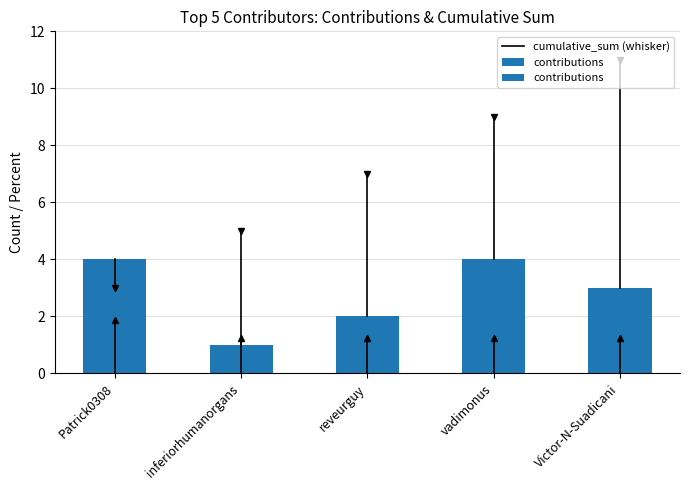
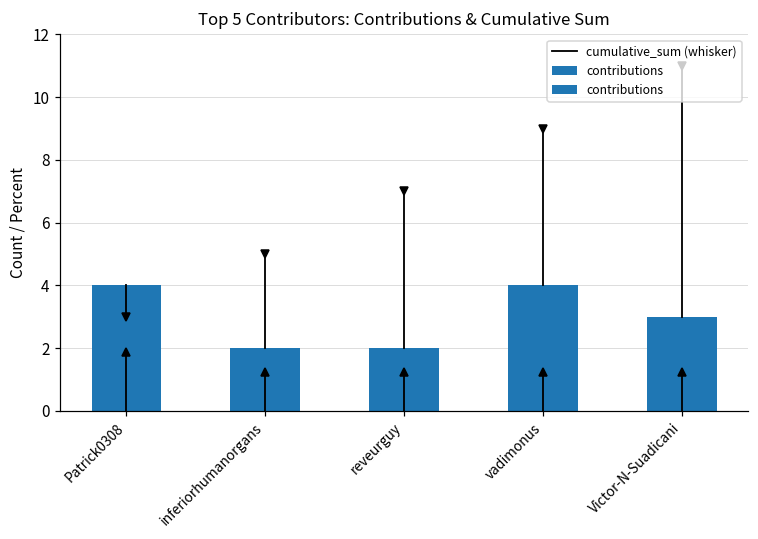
  {
    "contributions": {
      "Patrick0308": 4,
-     "inferiorhumanorgans": 1,
+     "inferiorhumanorgans": 2,
      "reveurguy": 2,
      "vadimonus": 4,
      "Victor-N-Suadicani": 3
    }
  }
